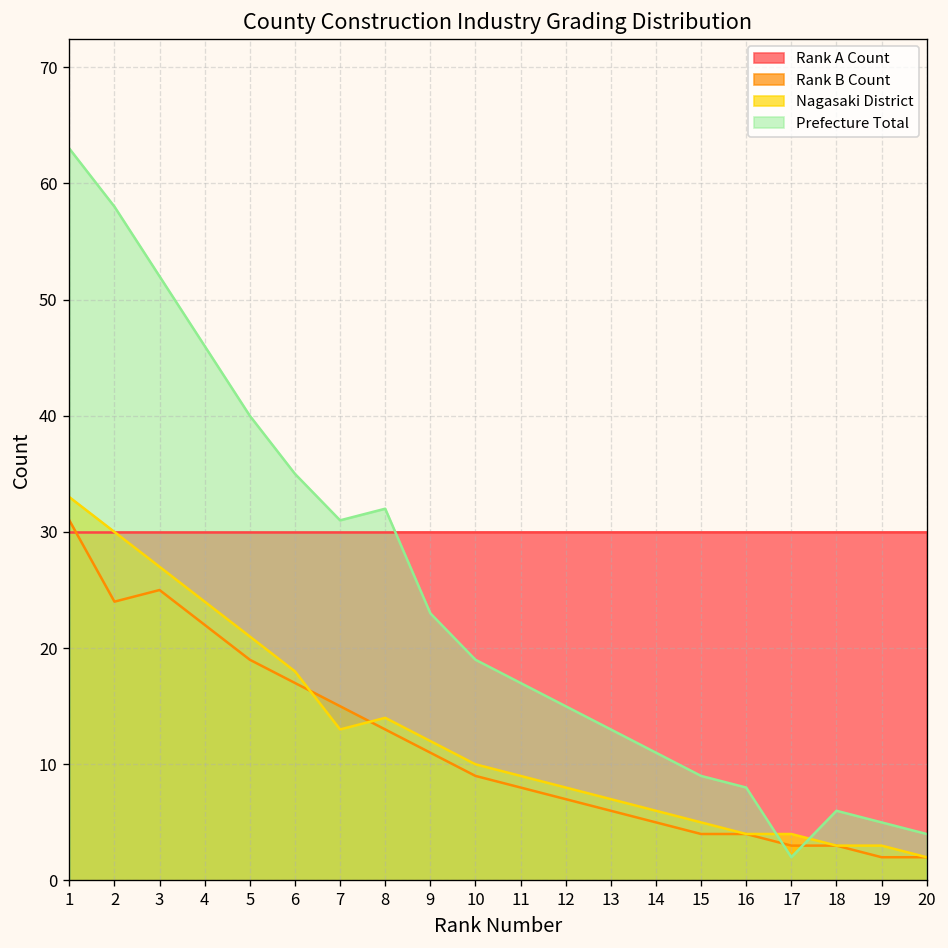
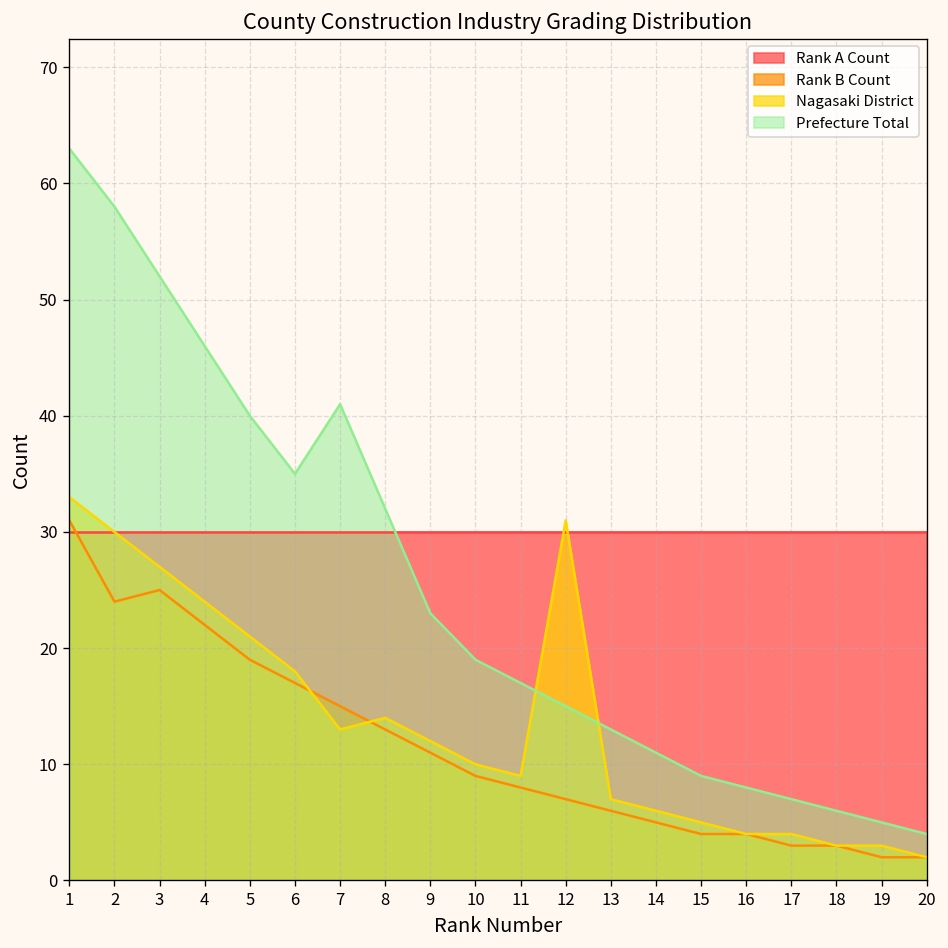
  {
    "Rank A Count": {
      "1": 30,
      "3": 30,
      "4": 30,
      "5": 30,
      "6": 30,
      "7": 30,
      "8": 30,
      "9": 30,
      "10": 30,
      "11": 30,
      "12": 30,
      "13": 30,
      "14": 30,
      "15": 30,
      "16": 30,
      "17": 30,
      "18": 30,
      "19": 30,
      "20": 30
    },
    "Rank B Count": {
      "1": 31,
      "2": 24,
      "3": 25,
      "4": 22,
      "5": 19,
      "6": 17,
      "7": 15,
      "8": 13,
      "9": 11,
      "10": 9,
      "11": 8,
      "12": 7,
      "13": 6,
      "14": 5,
      "15": 4,
      "17": 3,
      "19": 2
    },
    "Nagasaki District": {
      "1": 33,
      "3": 27,
      "4": 24,
      "5": 21,
      "6": 18,
      "7": 13,
      "8": 14,
      "9": 12,
      "10": 10,
      "11": 9,
-     "12": 8,
+     "12": 31,
      "13": 7,
      "14": 6,
      "15": 5,
      "17": 4,
      "19": 3
    },
    "Prefecture Total": {
      "1": 63,
      "2": 58,
      "3": 52,
      "4": 46,
      "5": 40,
      "6": 35,
-     "7": 31,
+     "7": 41,
      "8": 32,
      "9": 23,
      "10": 19,
      "11": 17,
      "12": 15,
      "13": 13,
      "14": 11,
      "15": 9,
      "16": 8,
-     "17": 2,
+     "17": 7,
      "18": 6,
      "19": 5,
      "20": 4
    }
  }
